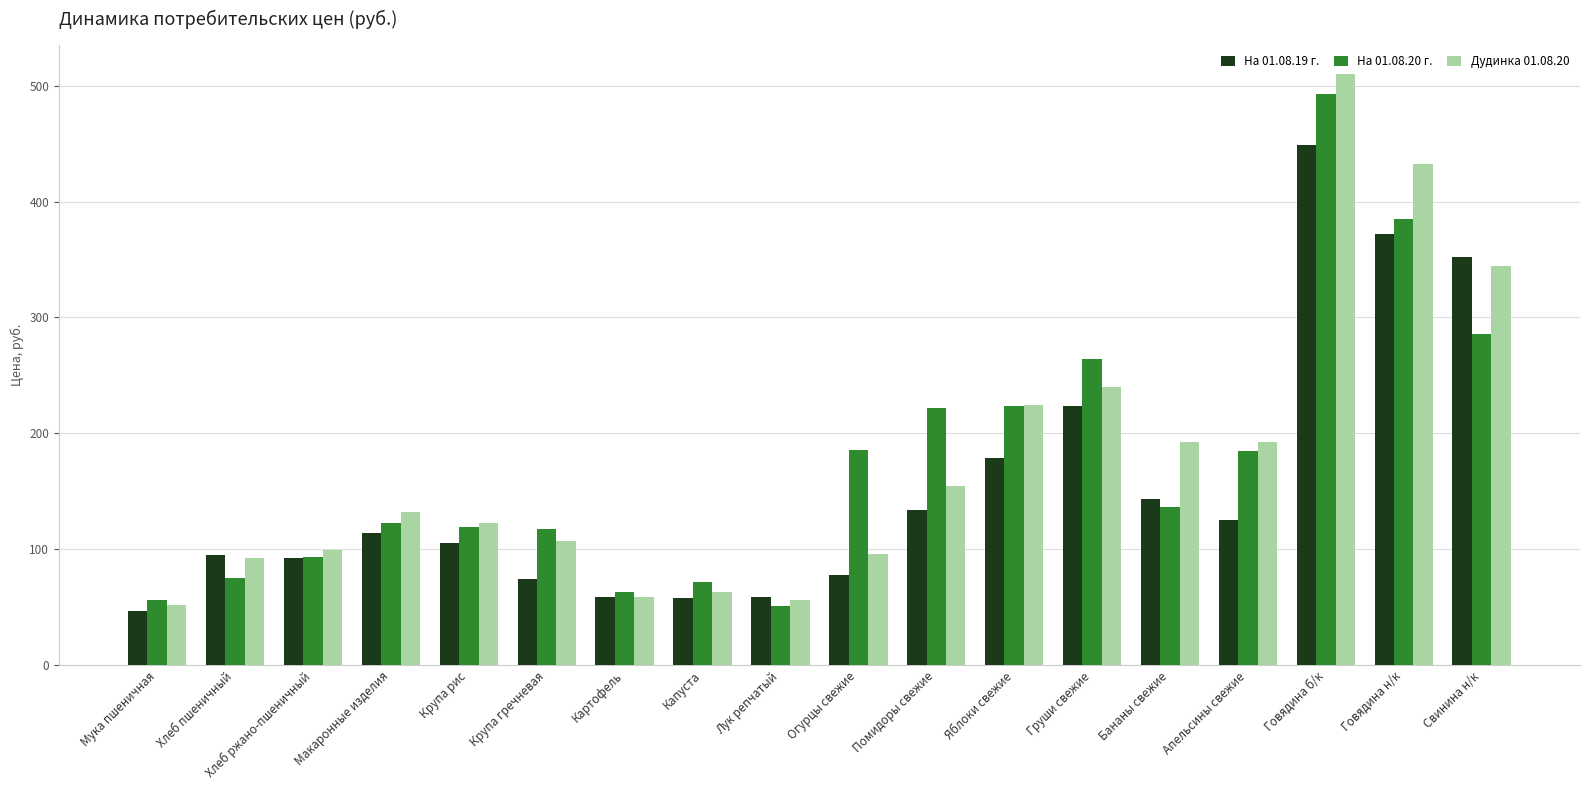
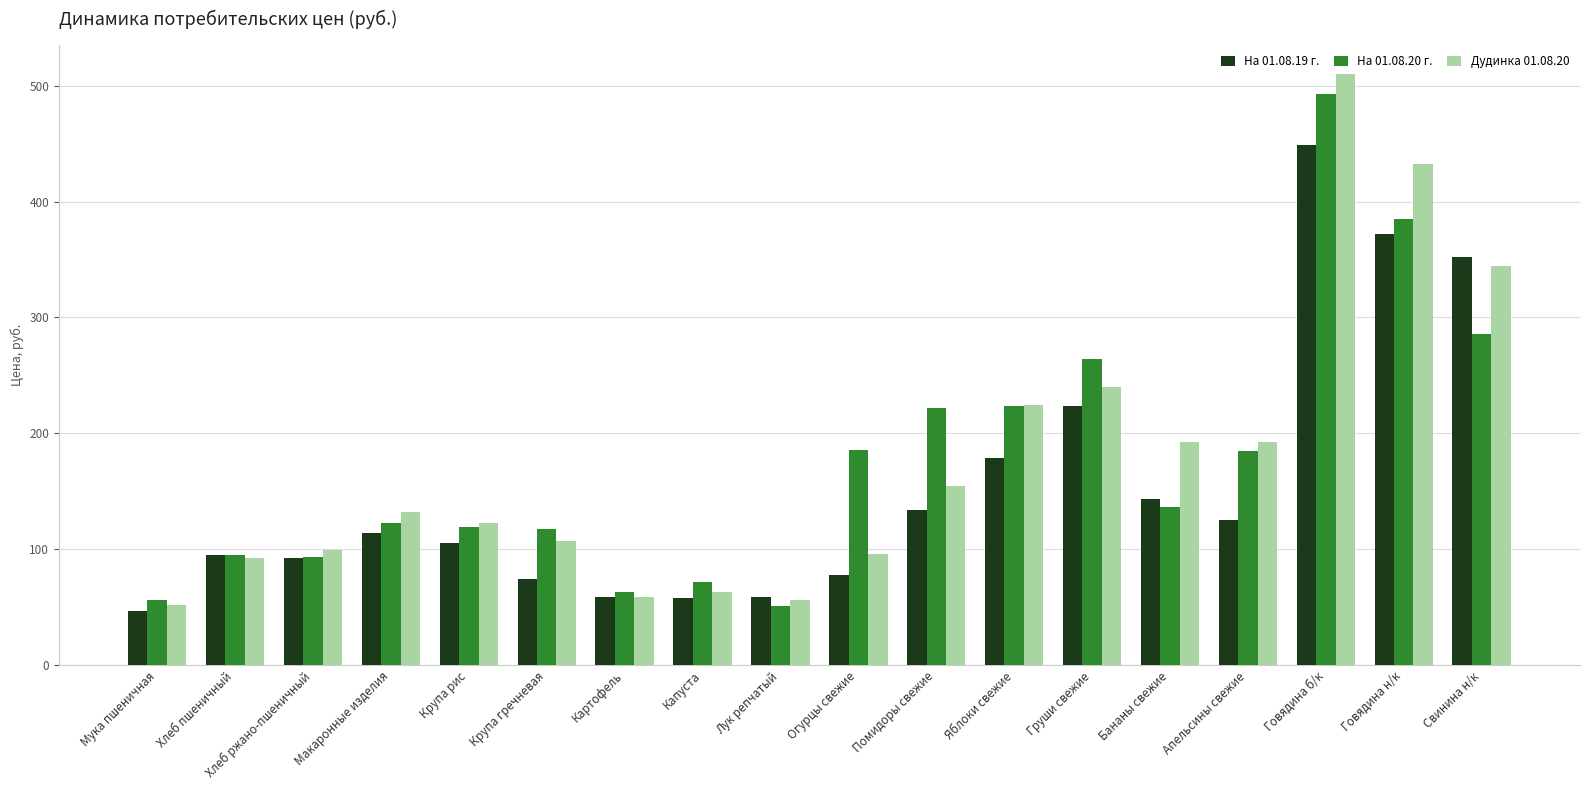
  {
    "На 01.08.19 г.": {
      "Мука пшеничная": 47,
      "Хлеб пшеничный": 95,
      "Хлеб ржано-пшеничный": 93,
      "Макаронные изделия": 114,
      "Крупа рис": 105,
      "Крупа гречневая": 75,
      "Картофель": 59,
      "Капуста": 58,
      "Лук репчатый": 59,
      "Огурцы свежие": 78,
      "Помидоры свежие": 134,
      "Яблоки свежие": 179,
      "Груши свежие": 224,
      "Бананы свежие": 144,
      "Апельсины свежие": 126,
      "Говядина б/к": 449,
      "Говядина н/к": 372,
      "Свинина н/к": 352
    },
    "На 01.08.20 г.": {
      "Мука пшеничная": 56,
-     "Хлеб пшеничный": 76,
+     "Хлеб пшеничный": 95,
      "Хлеб ржано-пшеничный": 94,
      "Макаронные изделия": 123,
      "Крупа рис": 119,
      "Крупа гречневая": 117,
      "Картофель": 64,
      "Капуста": 72,
      "Лук репчатый": 51,
      "Огурцы свежие": 186,
      "Помидоры свежие": 222,
      "Яблоки свежие": 224,
      "Груши свежие": 265,
      "Бананы свежие": 137,
      "Апельсины свежие": 185,
      "Говядина б/к": 493,
      "Говядина н/к": 385,
      "Свинина н/к": 285
    },
    "Дудинка 01.08.20": {
      "Мука пшеничная": 52,
      "Хлеб пшеничный": 93,
      "Хлеб ржано-пшеничный": 100,
      "Макаронные изделия": 133,
      "Крупа рис": 123,
      "Крупа гречневая": 107,
      "Картофель": 59,
      "Капуста": 63,
      "Лук репчатый": 56,
      "Огурцы свежие": 96,
      "Помидоры свежие": 154,
      "Яблоки свежие": 224,
      "Груши свежие": 240,
      "Бананы свежие": 192,
      "Апельсины свежие": 192,
      "Говядина б/к": 510,
      "Говядина н/к": 432,
      "Свинина н/к": 345
    }
  }
